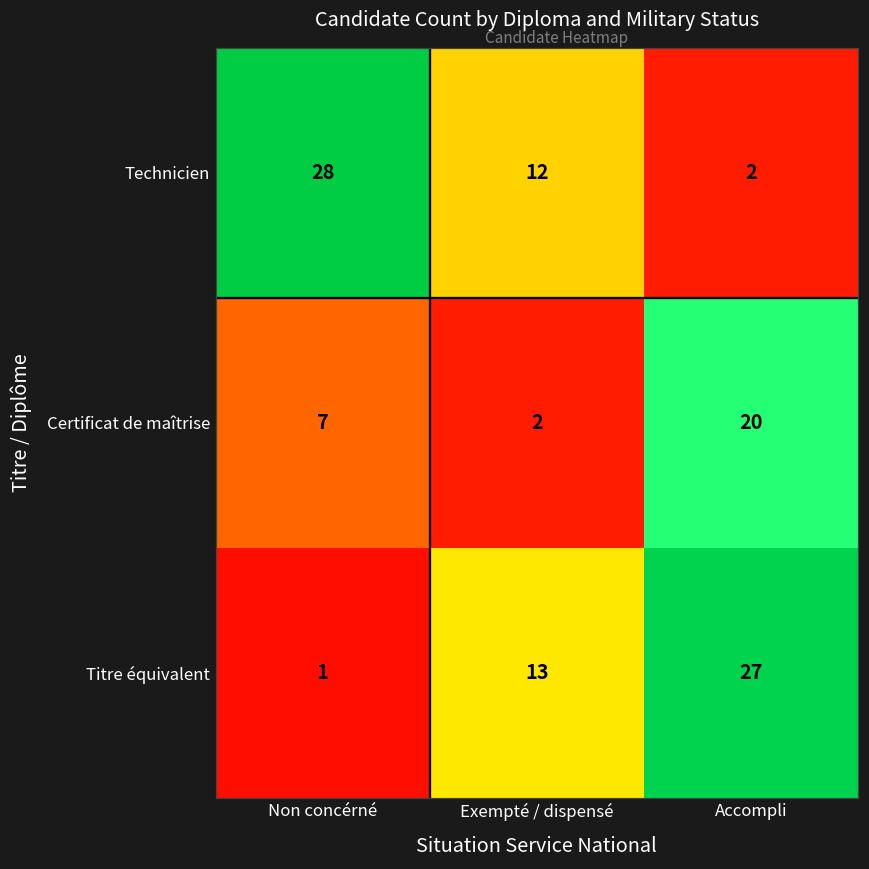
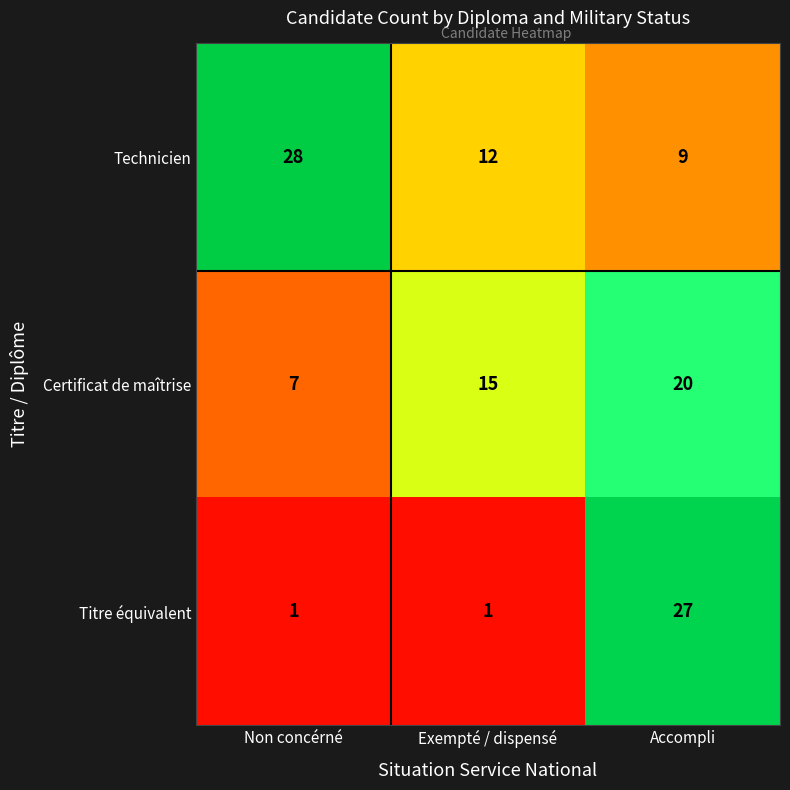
  {
    "Technicien": {
      "Non concérné": 28,
      "Exempté / dispensé": 12,
-     "Accompli": 2
+     "Accompli": 9
    },
    "Certificat de maîtrise": {
      "Non concérné": 7,
-     "Exempté / dispensé": 2,
+     "Exempté / dispensé": 15,
      "Accompli": 20
    },
    "Titre équivalent": {
      "Non concérné": 1,
-     "Exempté / dispensé": 13,
+     "Exempté / dispensé": 1,
      "Accompli": 27
    }
  }
